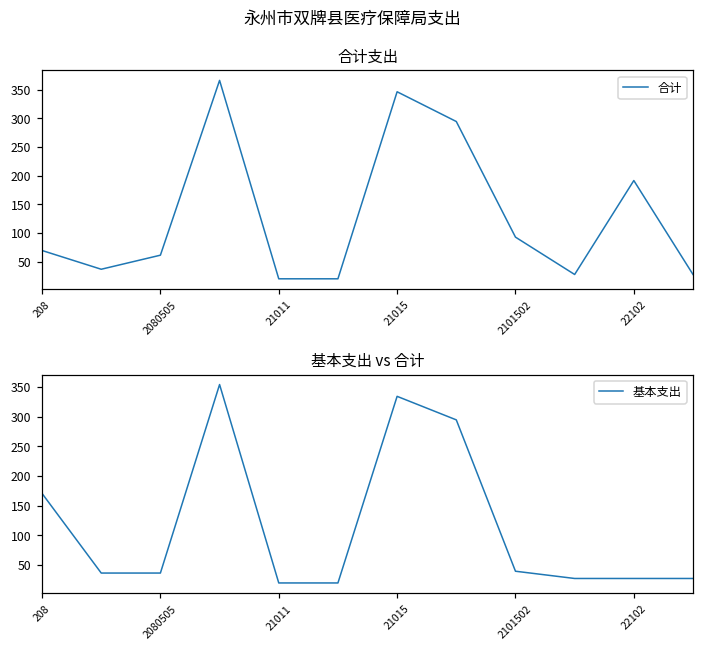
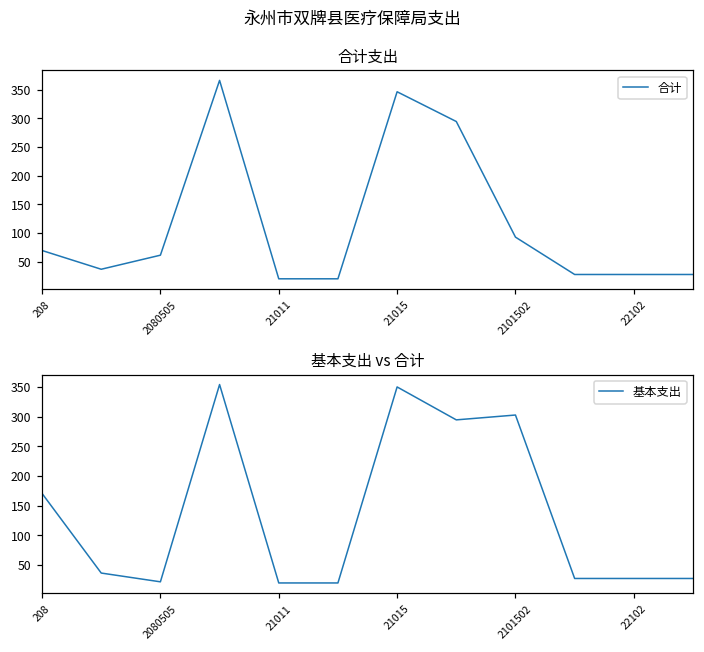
  {
    "合计支出": {
      "208": 70,
      "2080505": 60,
      "21011": 20,
      "21015": 350,
      "2101502": 90,
-     "22102": 190
+     "22102": 30
    },
    "基本支出 vs 合计": {
      "208": 170,
-     "2080505": 40,
+     "2080505": 20,
      "21011": 20,
-     "21015": 330,
-     "2101502": 40,
+     "21015": 350,
+     "2101502": 300,
      "22102": 30
    }
  }
